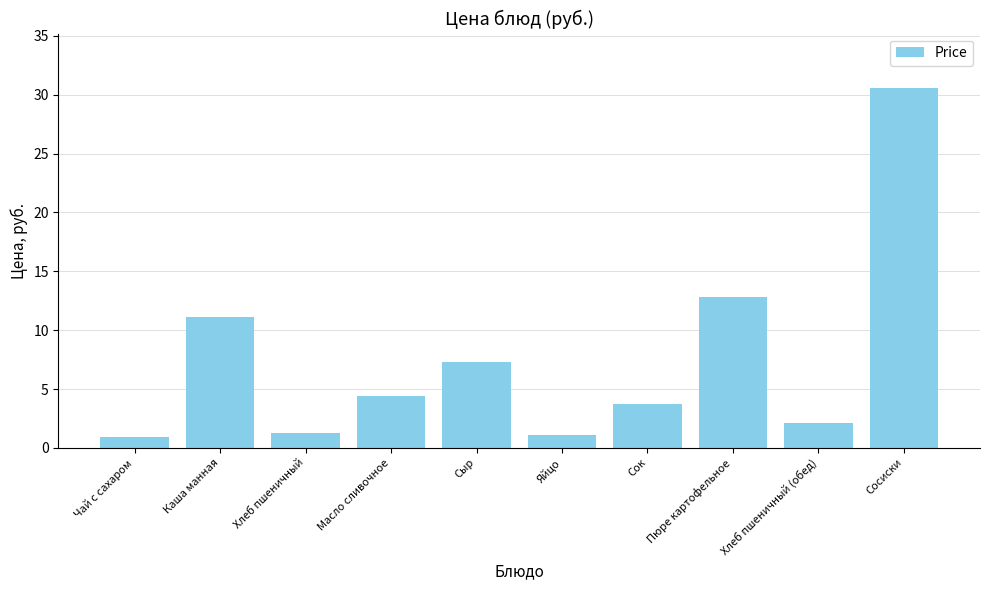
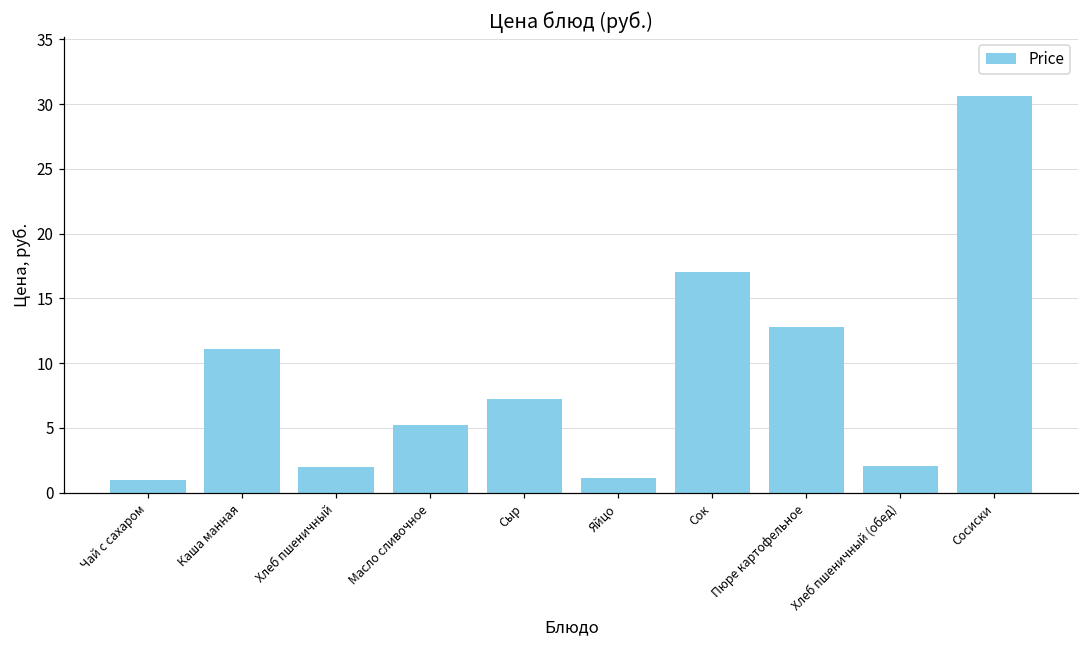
  {
    "Чай с сахаром": 1.0,
    "Каша манная": 11.1,
-   "Хлеб пшеничный": 1.3,
-   "Масло сливочное": 4.4,
+   "Хлеб пшеничный": 2.0,
+   "Масло сливочное": 5.2,
    "Сыр": 7.3,
    "Яйцо": 1.1,
-   "Сок": 3.7,
+   "Сок": 17.1,
    "Пюре картофельное": 12.8,
    "Хлеб пшеничный (обед)": 2.1,
    "Сосиски": 30.6
  }
